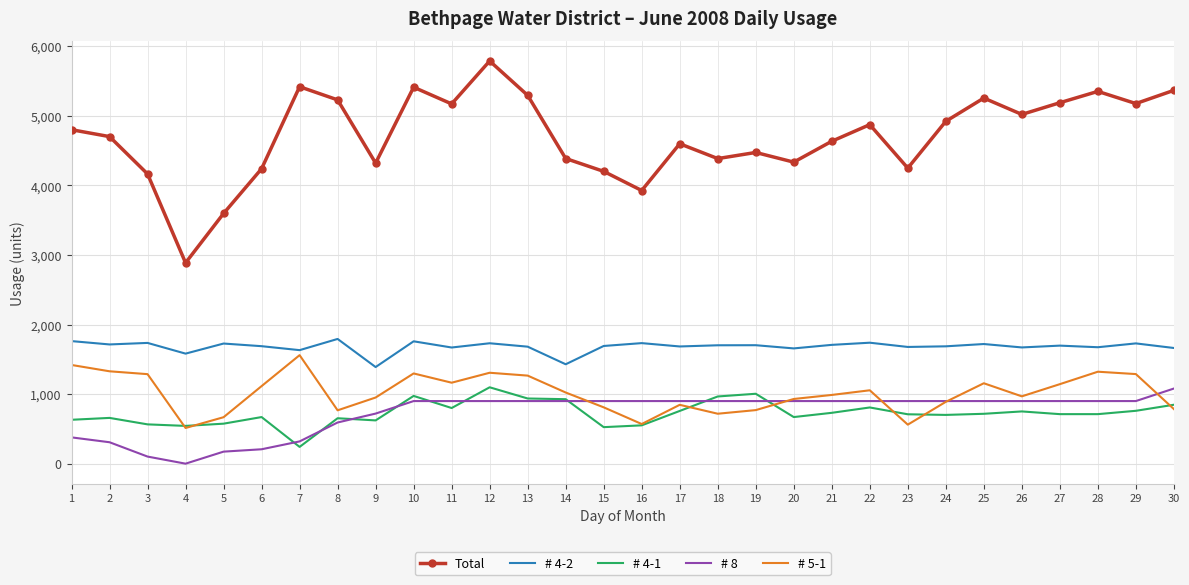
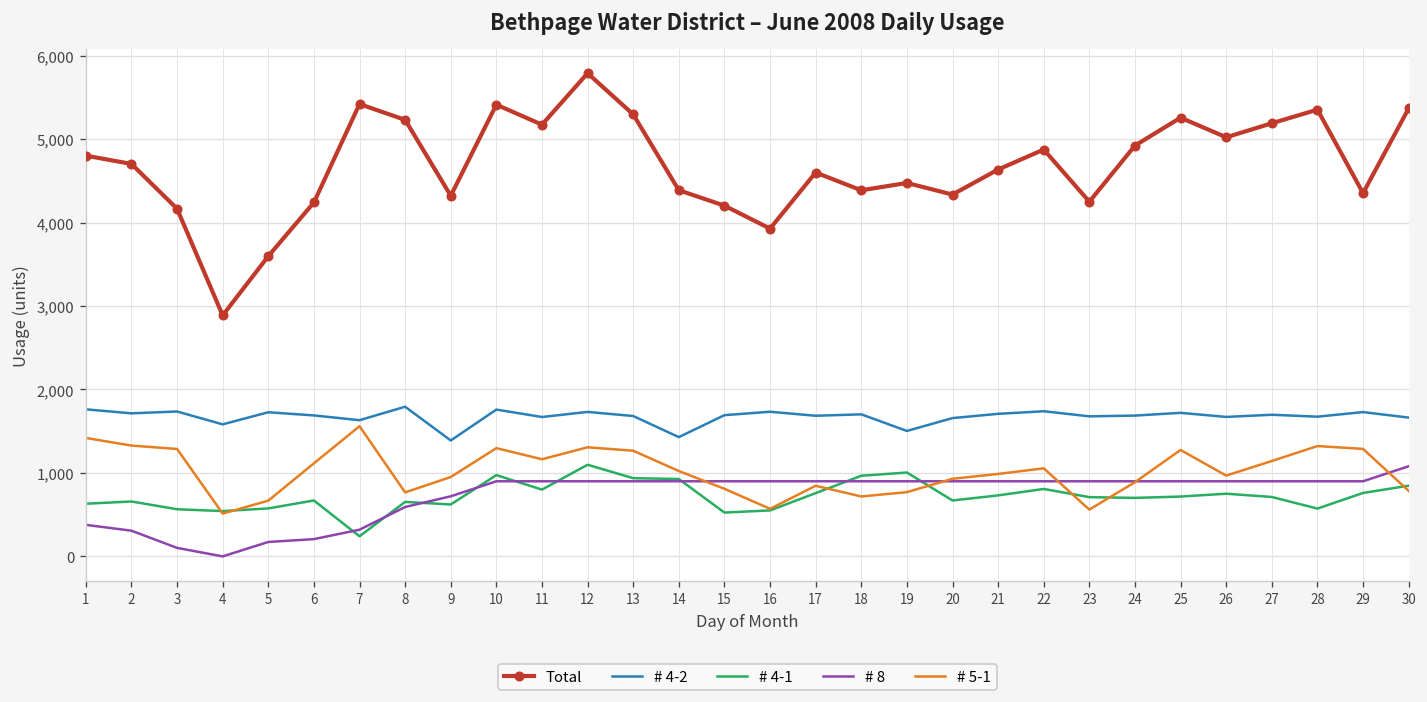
  {
    "Total": {
      "1": "4,800",
      "2": "4,700",
      "3": "4,200",
      "4": "2,900",
      "5": "3,600",
      "6": "4,200",
      "7": "5,400",
      "8": "5,200",
      "9": "4,300",
      "10": "5,400",
      "11": "5,200",
      "12": "5,800",
      "13": "5,300",
      "14": "4,400",
      "15": "4,200",
      "16": "3,900",
      "17": "4,600",
      "18": "4,400",
      "19": "4,500",
      "20": "4,300",
      "21": "4,600",
      "22": "4,900",
      "23": "4,200",
      "24": "4,900",
      "25": "5,300",
      "26": "5,000",
      "27": "5,200",
      "28": "5,400",
-     "29": "5,200",
+     "29": "4,400",
      "30": "5,400"
    },
    "# 4-2": {
      "1": "1,800",
      "2": "1,700",
      "3": "1,700",
      "4": "1,600",
      "5": "1,700",
      "6": "1,700",
      "7": "1,600",
      "8": "1,800",
      "9": "1,400",
      "10": "1,800",
      "11": "1,700",
      "12": "1,700",
      "13": "1,700",
      "14": "1,400",
      "15": "1,700",
      "16": "1,700",
      "17": "1,700",
      "18": "1,700",
-     "19": "1,700",
+     "19": "1,500",
      "20": "1,700",
      "21": "1,700",
      "22": "1,700",
      "23": "1,700",
      "24": "1,700",
      "25": "1,700",
      "26": "1,700",
      "27": "1,700",
      "28": "1,700",
      "29": "1,700",
      "30": "1,700"
    },
    "# 4-1": {
      "1": "600",
      "2": "700",
      "3": "600",
      "5": "600",
      "6": "700",
      "7": "200",
      "8": "700",
      "9": "600",
      "10": "1,000",
      "11": "800",
      "12": "1,100",
      "13": "900",
      "15": "500",
      "17": "800",
      "18": "1,000",
      "19": "1,000",
      "20": "700",
      "21": "700",
      "22": "800",
      "23": "700",
      "24": "700",
      "25": "700",
      "26": "800",
      "27": "700",
-     "28": "700",
+     "28": "600",
      "29": "800",
      "30": "800"
    },
    "# 8": {
      "1": "400",
      "2": "300",
      "3": "100",
      "4": "0",
      "5": "200",
      "6": "200",
      "7": "300",
      "8": "600",
      "9": "700",
      "10": "900",
      "11": "900",
      "12": "900",
      "13": "900",
      "15": "900",
      "16": "900",
      "17": "900",
      "18": "900",
      "19": "900",
      "21": "900",
      "22": "900",
      "23": "900",
      "25": "900",
      "26": "900",
      "27": "900",
      "28": "900",
      "29": "900",
      "30": "1,100"
    },
    "# 5-1": {
      "1": "1,400",
      "2": "1,300",
      "3": "1,300",
      "5": "700",
      "6": "1,100",
      "7": "1,600",
      "8": "800",
      "9": "1,000",
      "10": "1,300",
      "11": "1,200",
      "12": "1,300",
      "13": "1,300",
      "14": "1,000",
      "15": "800",
      "17": "800",
      "18": "700",
      "19": "800",
      "21": "1,000",
      "22": "1,100",
      "23": "600",
-     "25": "1,200",
+     "25": "1,300",
      "26": "1,000",
      "27": "1,100",
      "28": "1,300",
      "29": "1,300",
      "30": "800"
    }
  }
